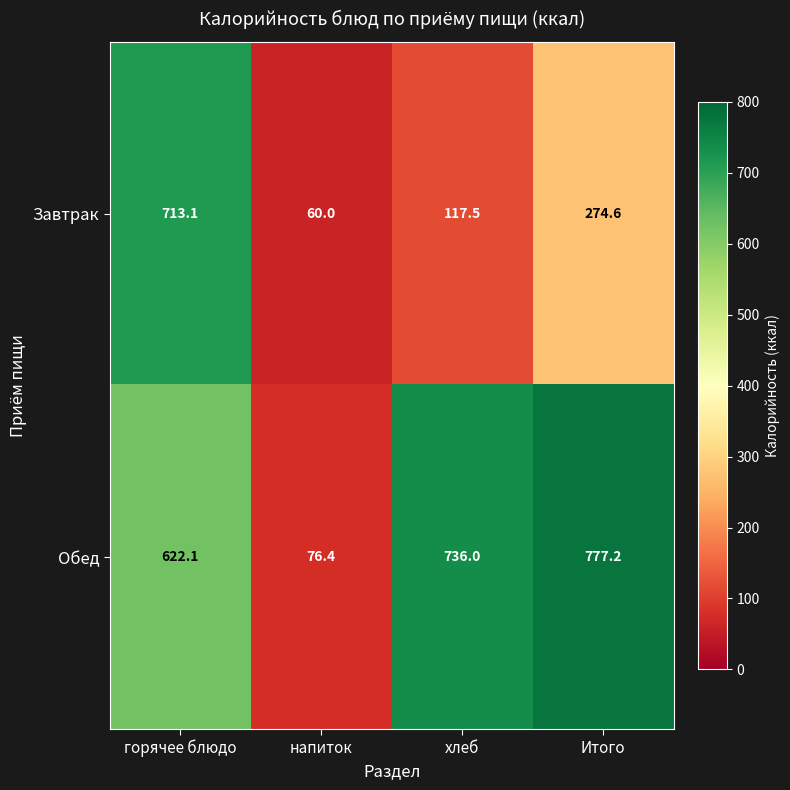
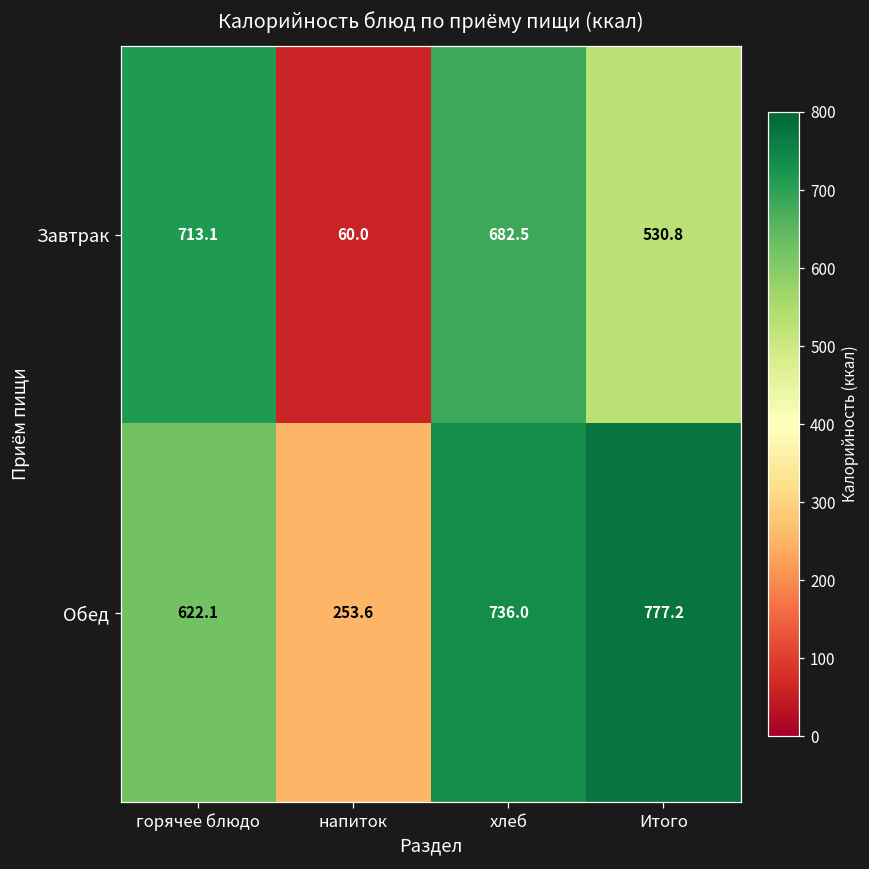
  {
    "Завтрак": {
      "горячее блюдо": 713.1,
      "напиток": 60.0,
-     "хлеб": 117.5,
-     "Итого": 274.6
+     "хлеб": 682.5,
+     "Итого": 530.8
    },
    "Обед": {
      "горячее блюдо": 622.1,
-     "напиток": 76.4,
+     "напиток": 253.6,
      "хлеб": 736.0,
      "Итого": 777.2
    }
  }
